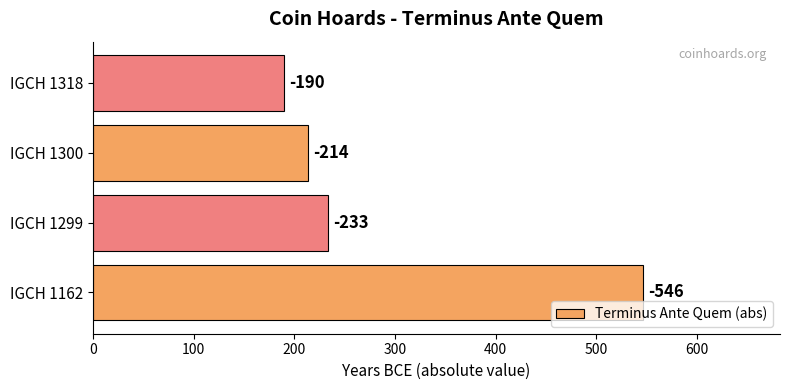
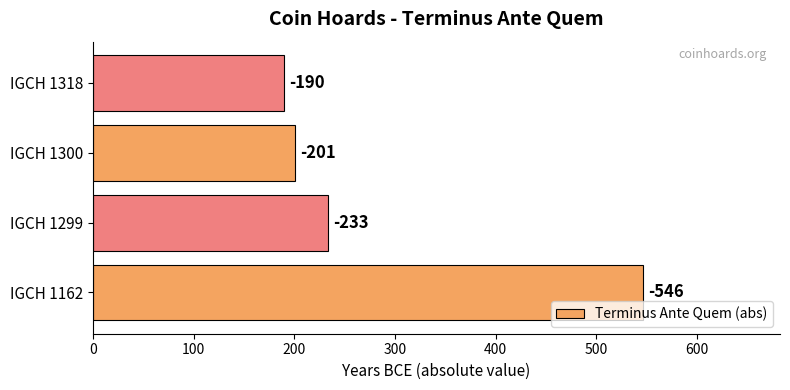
  {
-   "IGCH 1300": -214
+   "IGCH 1300": -201
  }
